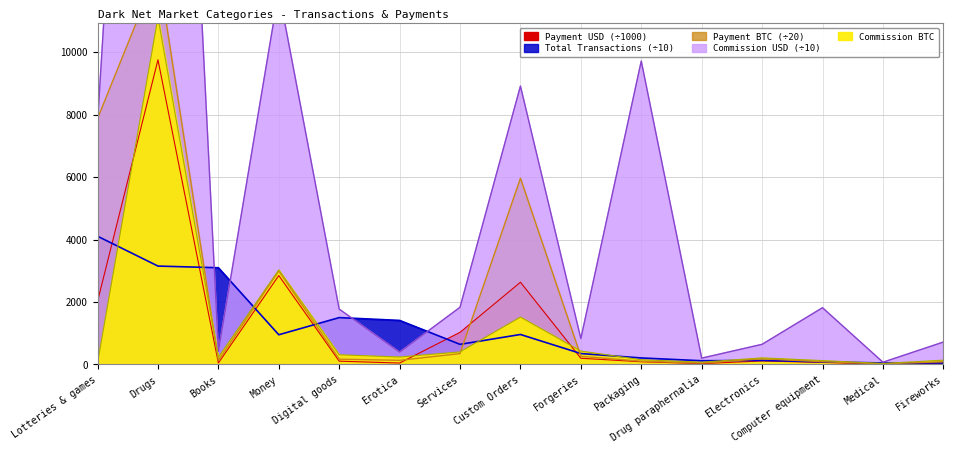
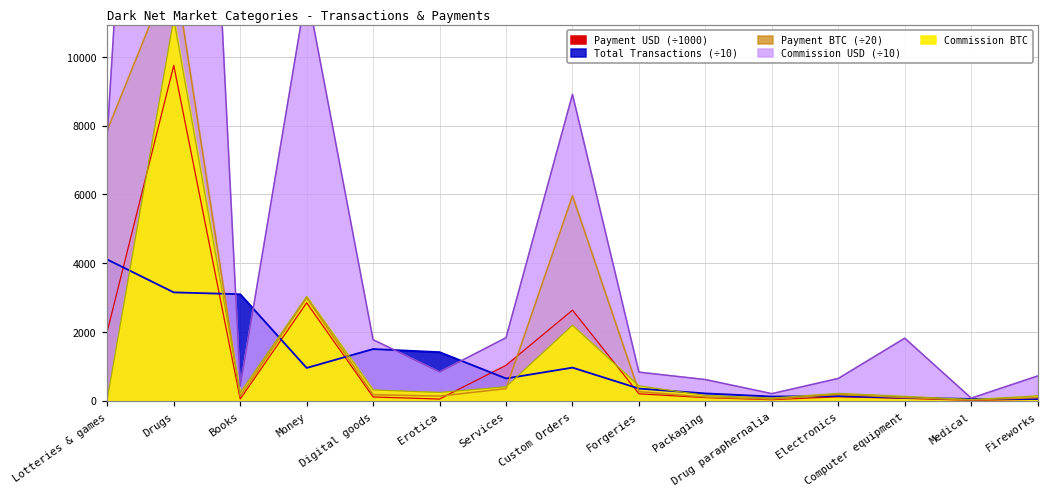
  {
    "Payment USD (÷1000)": {
      "Lotteries & games": 2000,
      "Drugs": 9800,
      "Money": 2800,
      "Erotica": 0,
      "Services": 1000,
      "Custom Orders": 2600
    },
    "Total Transactions (÷10)": {
      "Lotteries & games": 4100,
      "Drugs": 3100,
      "Books": 3100,
      "Money": 1000,
      "Digital goods": 1500,
      "Erotica": 1400,
      "Services": 600,
      "Custom Orders": 1000
    },
    "Payment BTC (÷20)": {
      "Lotteries & games": 7900,
      "Erotica": 100,
      "Custom Orders": 6000
    },
    "Commission USD (÷10)": {
      "Lotteries & games": 7700,
      "Books": 400,
      "Digital goods": 1800,
-     "Erotica": 400,
+     "Erotica": 800,
      "Services": 1800,
      "Custom Orders": 8900,
      "Forgeries": 800,
-     "Packaging": 9700,
+     "Packaging": 600,
      "Drug paraphernalia": 200,
      "Electronics": 600,
      "Computer equipment": 1800,
      "Fireworks": 700
    },
    "Commission BTC": {
      "Lotteries & games": 0,
      "Books": 200,
      "Digital goods": 300,
      "Erotica": 200,
-     "Custom Orders": 1500
+     "Custom Orders": 2200
    }
  }
